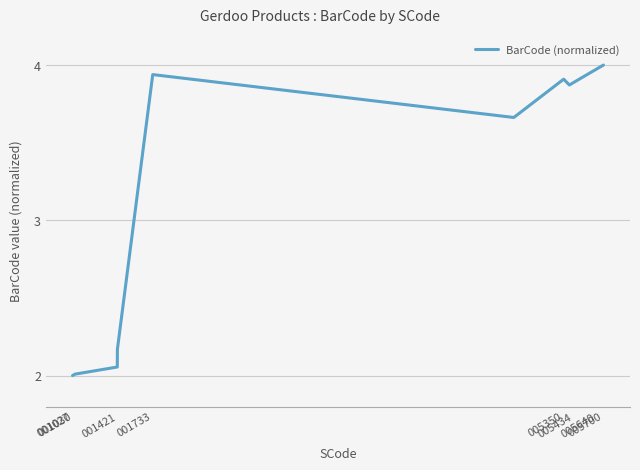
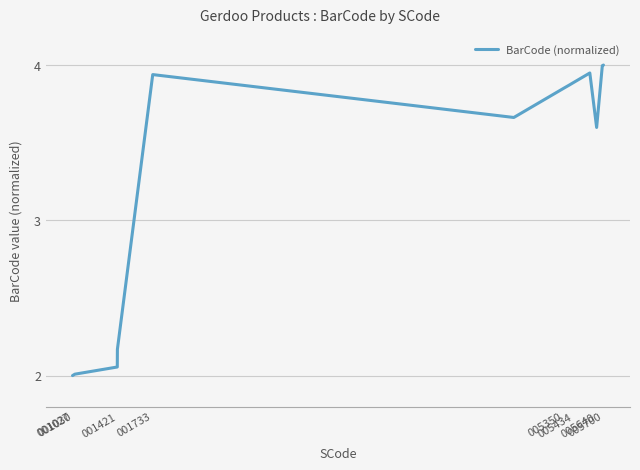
  {
    "001027": 2.00,
    "001030": 2.00,
    "001421": 2.06,
    "001733": 3.94,
-   "005350": 3.91,
+   "005350": 3.85,
    "005434": 3.89,
-   "005640": 3.97,
+   "005640": 3.60,
    "005700": 4.00
  }
